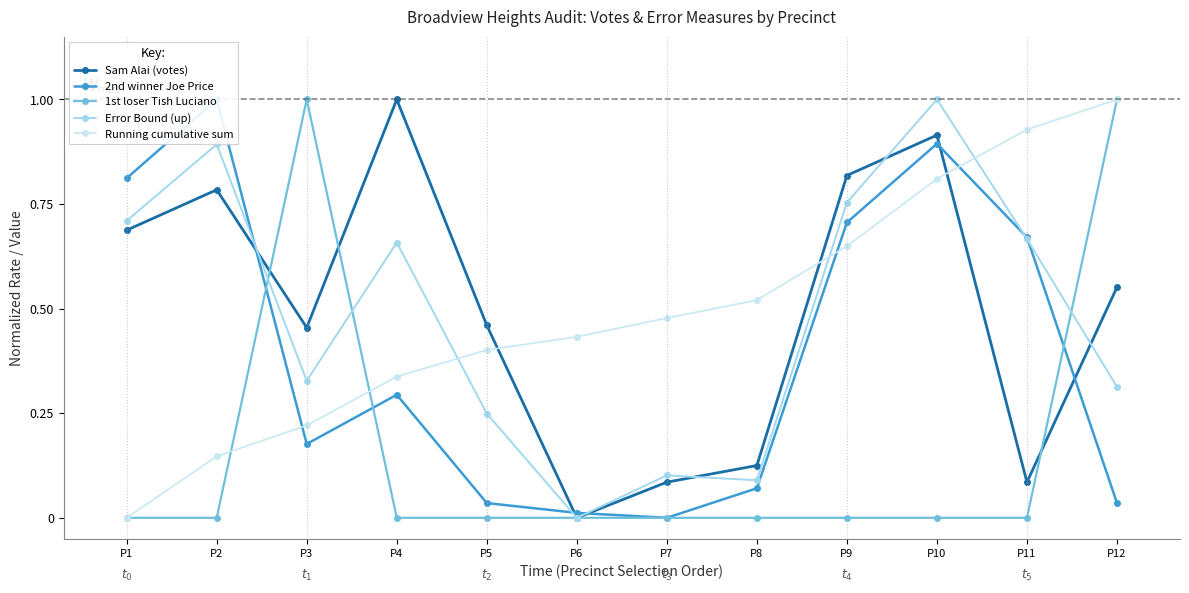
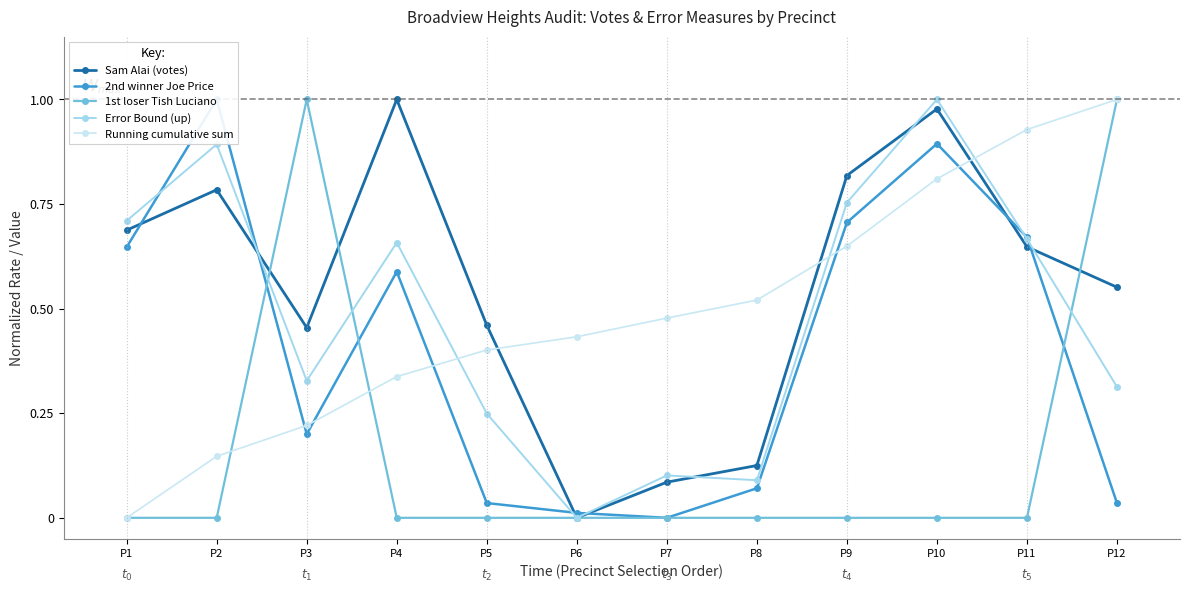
  {
    "Sam Alai (votes)": {
      "P1": 0.69,
      "P2": 0.78,
      "P3": 0.45,
      "P4": 1.00,
      "P5": 0.46,
      "P7": 0.09,
      "P8": 0.13,
      "P9": 0.82,
-     "P10": 0.91,
-     "P11": 0.09,
+     "P10": 0.98,
+     "P11": 0.65,
      "P12": 0.55
    },
    "2nd winner Joe Price": {
-     "P1": 0.81,
-     "P3": 0.18,
-     "P4": 0.29,
+     "P1": 0.65,
+     "P3": 0.20,
+     "P4": 0.59,
      "P5": 0.04,
      "P6": 0.01,
      "P8": 0.07,
      "P9": 0.71,
      "P10": 0.89,
      "P12": 0.04
    }
  }
